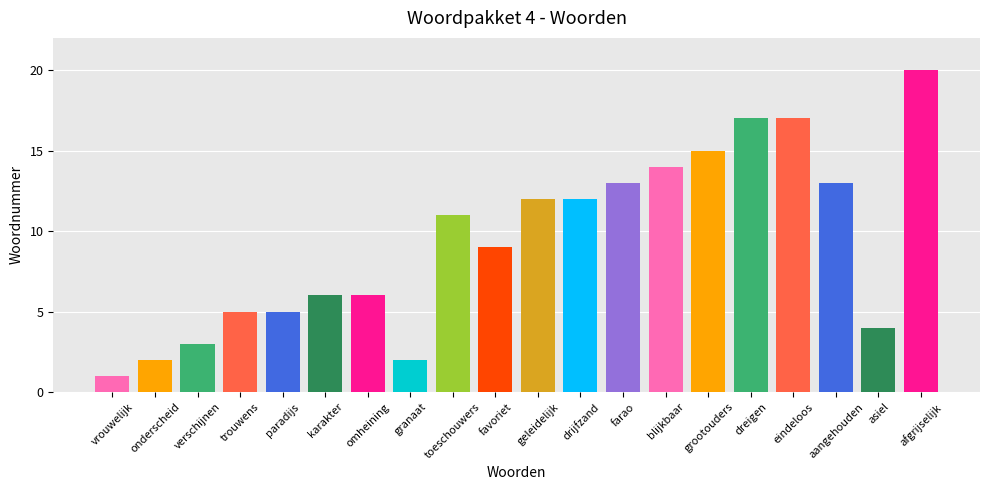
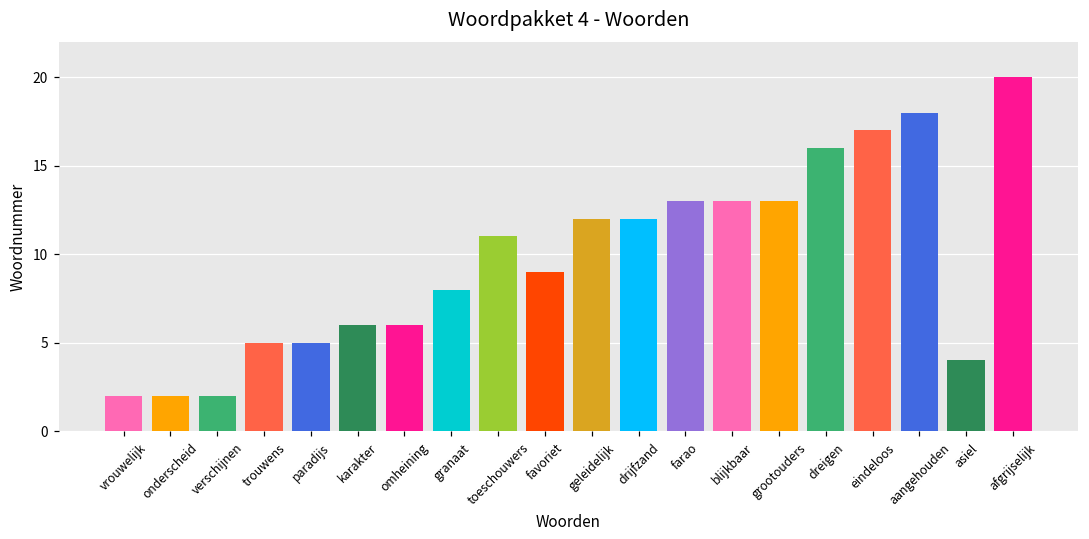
  {
-   "vrouwelijk": 1,
+   "vrouwelijk": 2,
    "onderscheid": 2,
-   "verschijnen": 3,
+   "verschijnen": 2,
    "trouwens": 5,
    "paradijs": 5,
    "karakter": 6,
    "omheining": 6,
-   "granaat": 2,
+   "granaat": 8,
    "toeschouwers": 11,
    "favoriet": 9,
    "geleidelijk": 12,
    "drijfzand": 12,
    "farao": 13,
-   "blijkbaar": 14,
-   "grootouders": 15,
-   "dreigen": 17,
+   "blijkbaar": 13,
+   "grootouders": 13,
+   "dreigen": 16,
    "eindeloos": 17,
-   "aangehouden": 13,
+   "aangehouden": 18,
    "asiel": 4,
    "afgrijselijk": 20
  }
